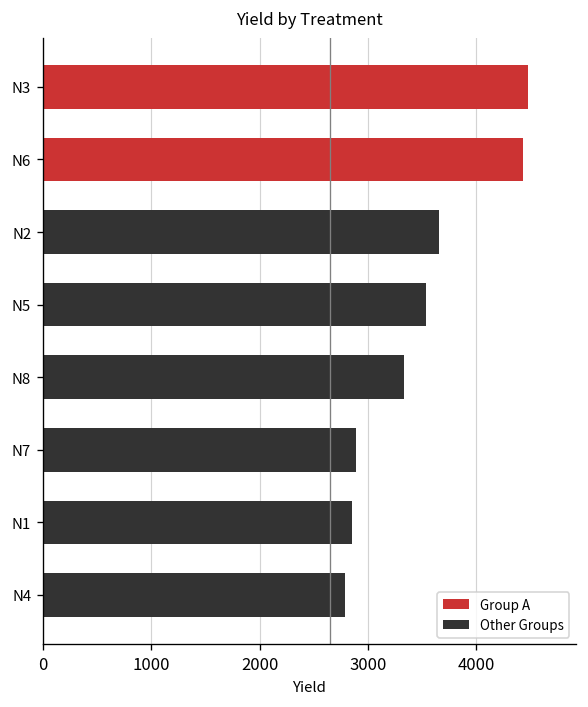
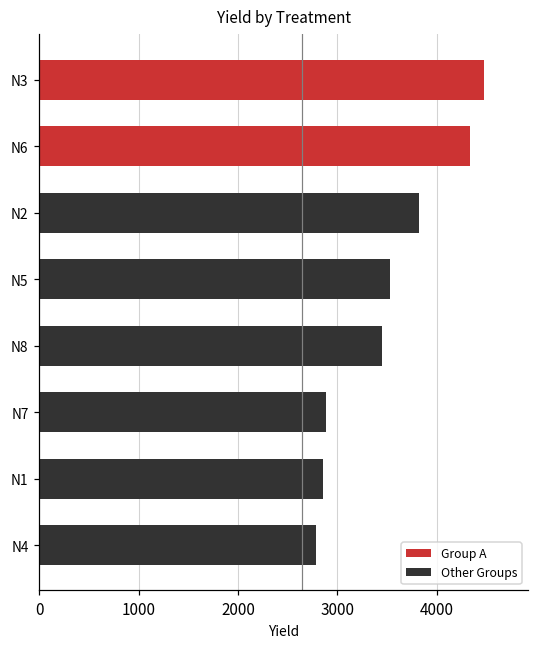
  {
    "N3": 4500,
-   "N6": 4400,
-   "N2": 3700,
+   "N6": 4300,
+   "N2": 3800,
    "N5": 3500,
-   "N8": 3300,
+   "N8": 3500,
    "N7": 2900,
    "N1": 2900,
    "N4": 2800
  }
